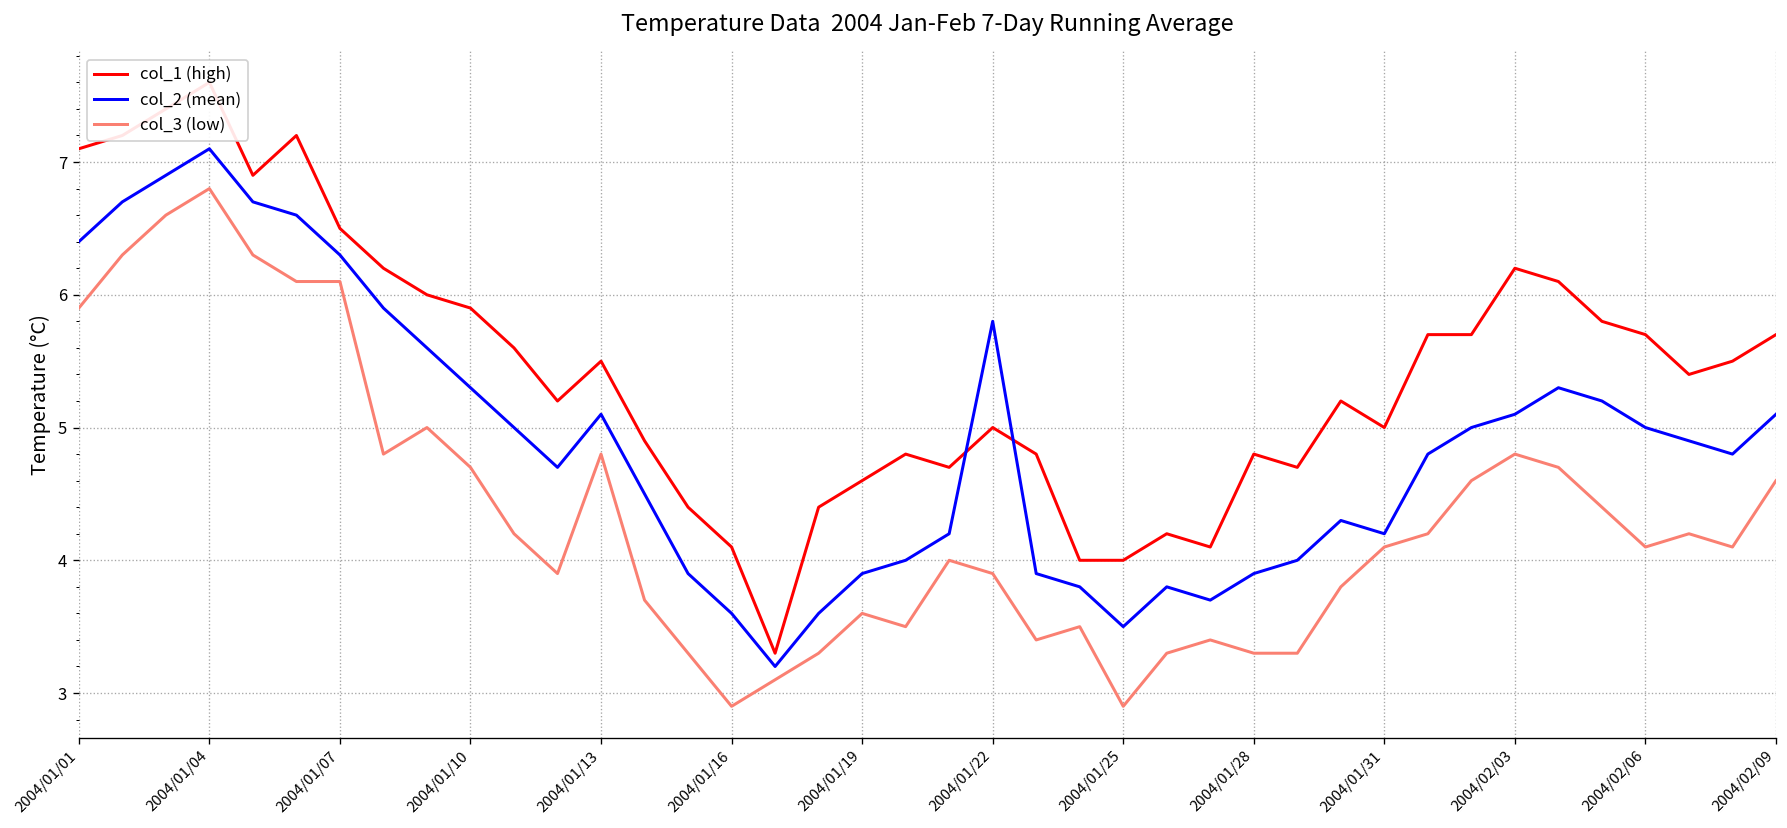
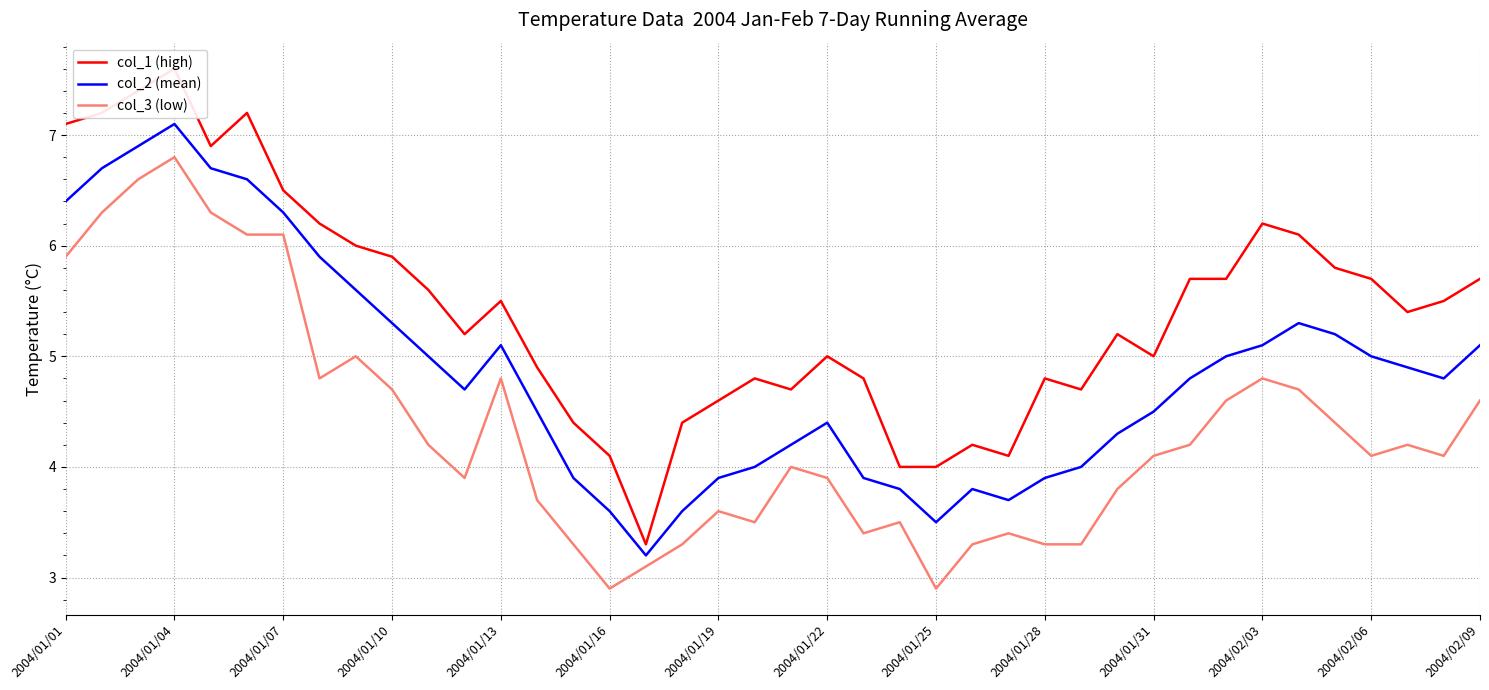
  {
    "col_1 (high)": {
      "2004/01/01": 7.1,
      "2004/01/07": 6.5,
      "2004/01/10": 5.9,
      "2004/01/13": 5.5,
      "2004/01/16": 4.1,
      "2004/01/19": 4.6,
      "2004/01/22": 5.0,
      "2004/01/25": 4.0,
      "2004/01/28": 4.8,
      "2004/01/31": 5.0,
      "2004/02/03": 6.2,
      "2004/02/06": 5.7,
      "2004/02/09": 5.7
    },
    "col_2 (mean)": {
      "2004/01/01": 6.4,
      "2004/01/04": 7.1,
      "2004/01/07": 6.3,
      "2004/01/10": 5.3,
      "2004/01/13": 5.1,
      "2004/01/16": 3.6,
      "2004/01/19": 3.9,
-     "2004/01/22": 5.8,
+     "2004/01/22": 4.4,
      "2004/01/25": 3.5,
      "2004/01/28": 3.9,
-     "2004/01/31": 4.2,
+     "2004/01/31": 4.5,
      "2004/02/03": 5.1,
      "2004/02/06": 5.0,
      "2004/02/09": 5.1
    },
    "col_3 (low)": {
      "2004/01/01": 5.9,
      "2004/01/04": 6.8,
      "2004/01/07": 6.1,
      "2004/01/10": 4.7,
      "2004/01/13": 4.8,
      "2004/01/16": 2.9,
      "2004/01/19": 3.6,
      "2004/01/22": 3.9,
      "2004/01/25": 2.9,
      "2004/01/28": 3.3,
      "2004/01/31": 4.1,
      "2004/02/03": 4.8,
      "2004/02/06": 4.1,
      "2004/02/09": 4.6
    }
  }
